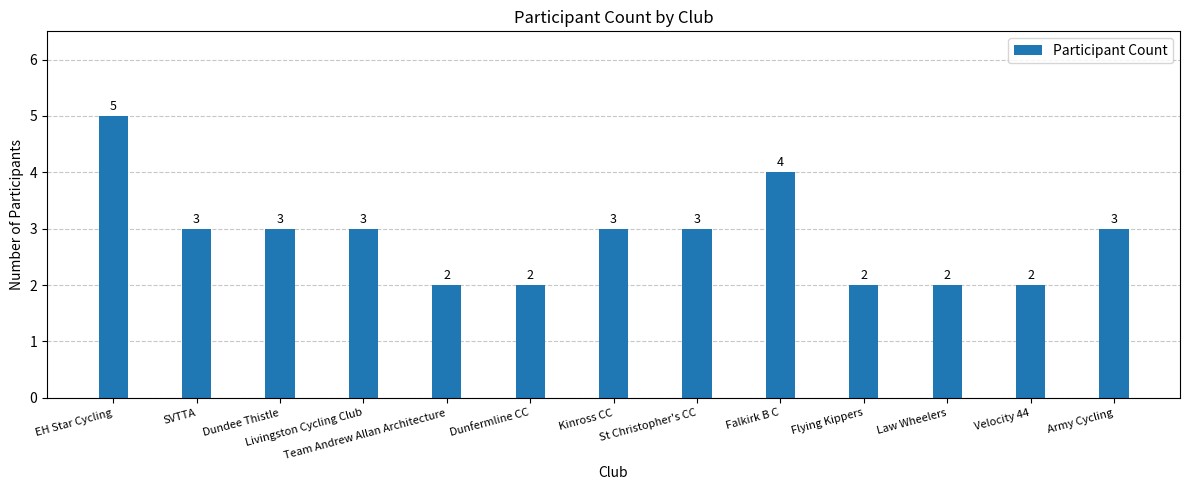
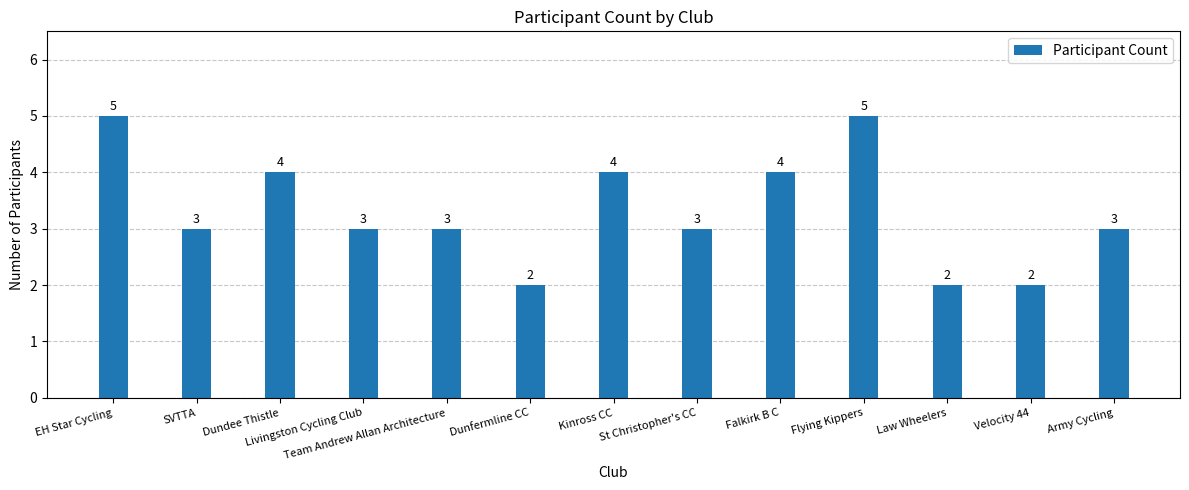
  {
    "EH Star Cycling": 5,
    "SVTTA": 3,
-   "Dundee Thistle": 3,
+   "Dundee Thistle": 4,
    "Livingston Cycling Club": 3,
-   "Team Andrew Allan Architecture": 2,
+   "Team Andrew Allan Architecture": 3,
    "Dunfermline CC": 2,
-   "Kinross CC": 3,
+   "Kinross CC": 4,
    "St Christopher's CC": 3,
    "Falkirk B C": 4,
-   "Flying Kippers": 2,
+   "Flying Kippers": 5,
    "Law Wheelers": 2,
    "Velocity 44": 2,
    "Army Cycling": 3
  }
